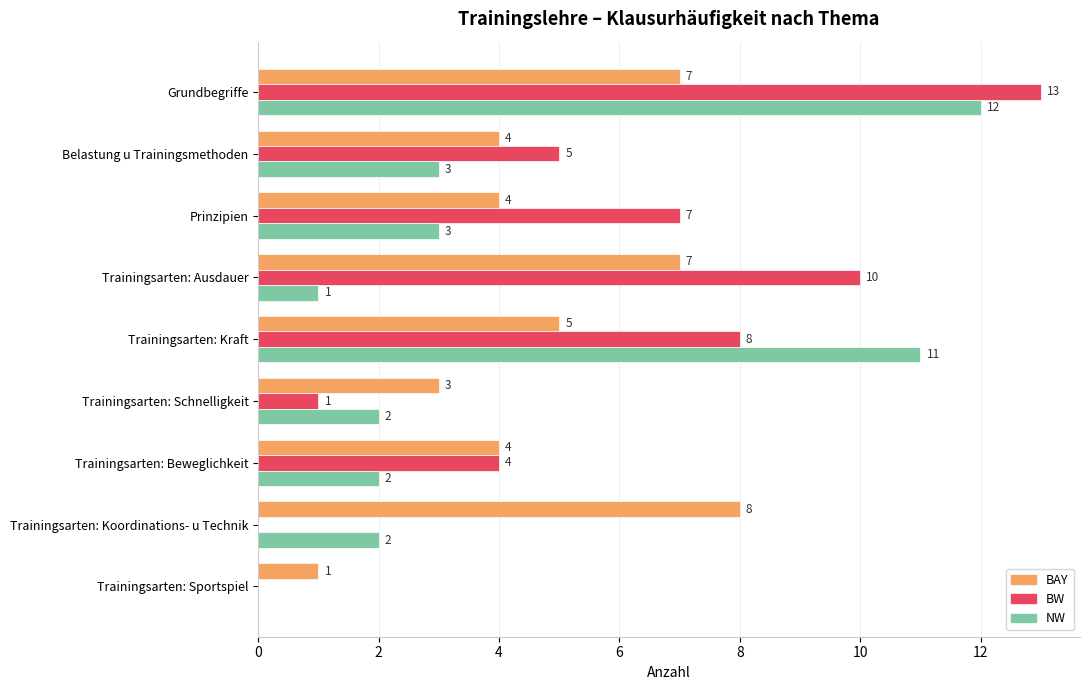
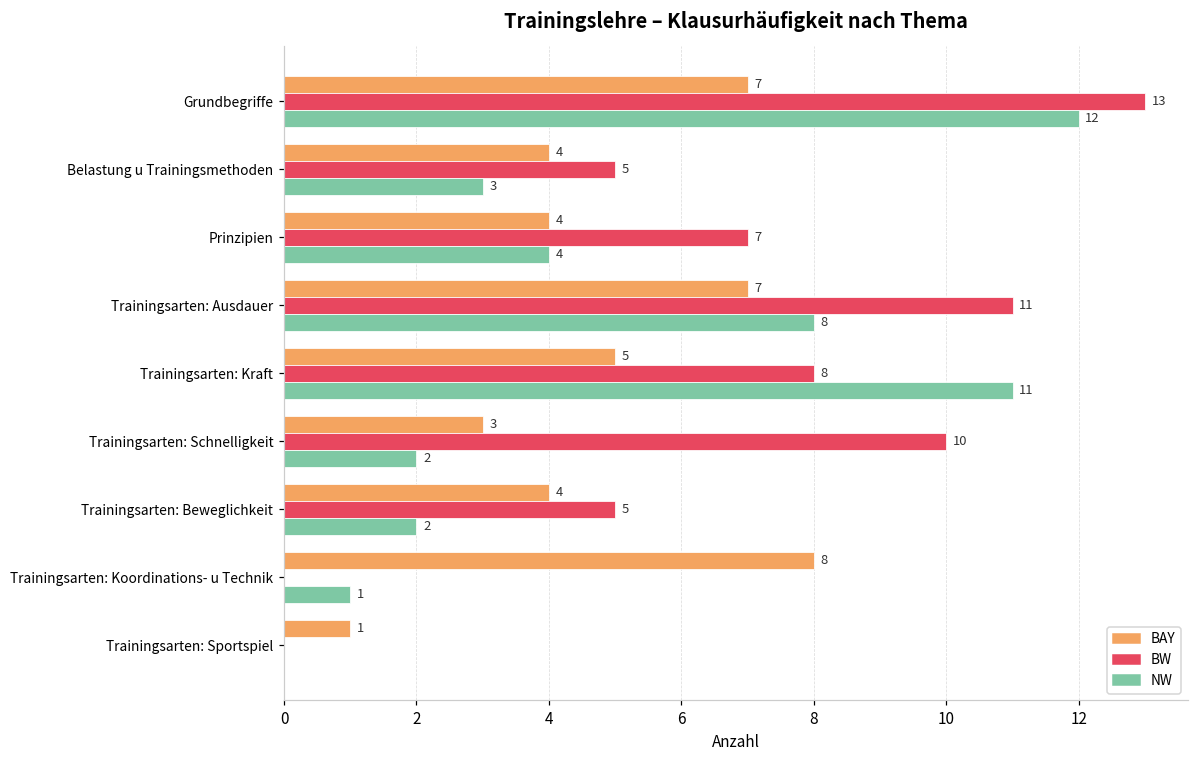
  {
    "BAY": {
      "Grundbegriffe": 7,
      "Belastung u Trainingsmethoden": 4,
      "Prinzipien": 4,
      "Trainingsarten: Ausdauer": 7,
      "Trainingsarten: Kraft": 5,
      "Trainingsarten: Schnelligkeit": 3,
      "Trainingsarten: Beweglichkeit": 4,
      "Trainingsarten: Koordinations- u Technik": 8,
      "Trainingsarten: Sportspiel": 1
    },
    "BW": {
      "Grundbegriffe": 13,
      "Belastung u Trainingsmethoden": 5,
      "Prinzipien": 7,
-     "Trainingsarten: Ausdauer": 10,
+     "Trainingsarten: Ausdauer": 11,
      "Trainingsarten: Kraft": 8,
-     "Trainingsarten: Schnelligkeit": 1,
-     "Trainingsarten: Beweglichkeit": 4
+     "Trainingsarten: Schnelligkeit": 10,
+     "Trainingsarten: Beweglichkeit": 5
    },
    "NW": {
      "Grundbegriffe": 12,
      "Belastung u Trainingsmethoden": 3,
-     "Prinzipien": 3,
-     "Trainingsarten: Ausdauer": 1,
+     "Prinzipien": 4,
+     "Trainingsarten: Ausdauer": 8,
      "Trainingsarten: Kraft": 11,
      "Trainingsarten: Schnelligkeit": 2,
      "Trainingsarten: Beweglichkeit": 2,
-     "Trainingsarten: Koordinations- u Technik": 2
+     "Trainingsarten: Koordinations- u Technik": 1
    }
  }
